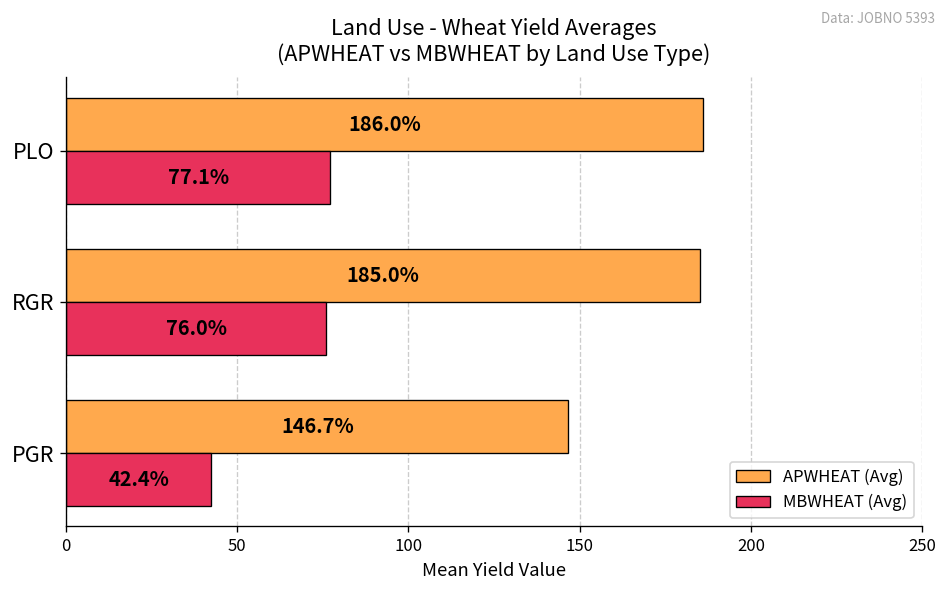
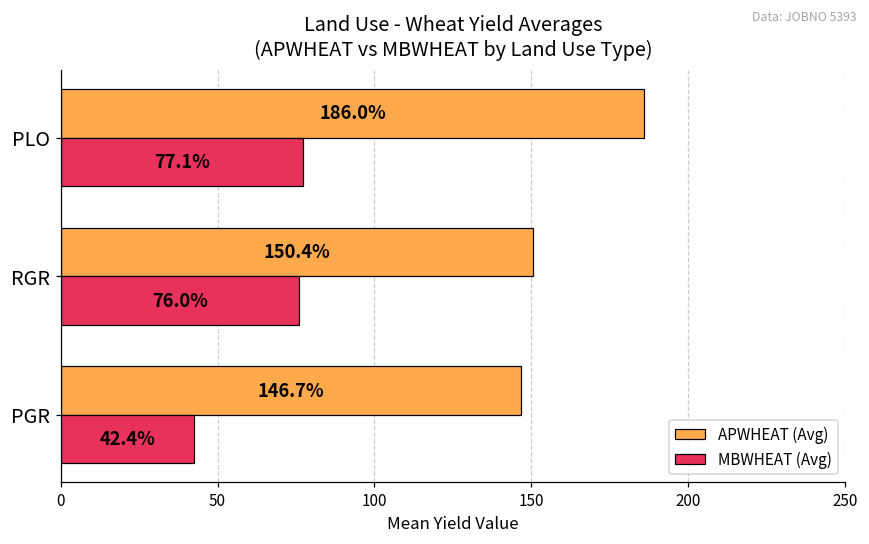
  {
    "APWHEAT (Avg)": {
      "PLO": "186.0%",
-     "RGR": "185.0%",
+     "RGR": "150.4%",
      "PGR": "146.7%"
    },
    "MBWHEAT (Avg)": {
      "PLO": "77.1%",
      "RGR": "76.0%",
      "PGR": "42.4%"
    }
  }
